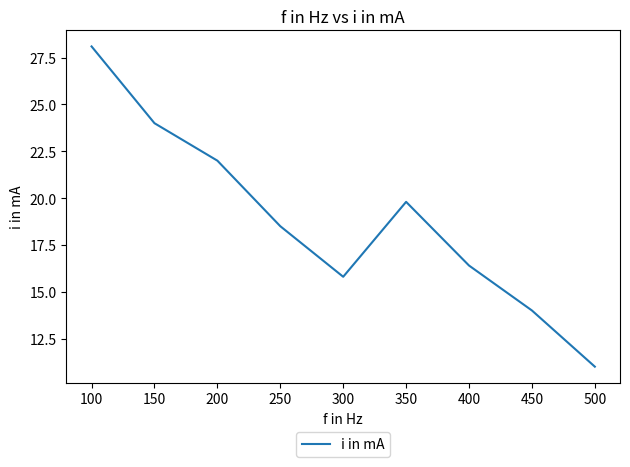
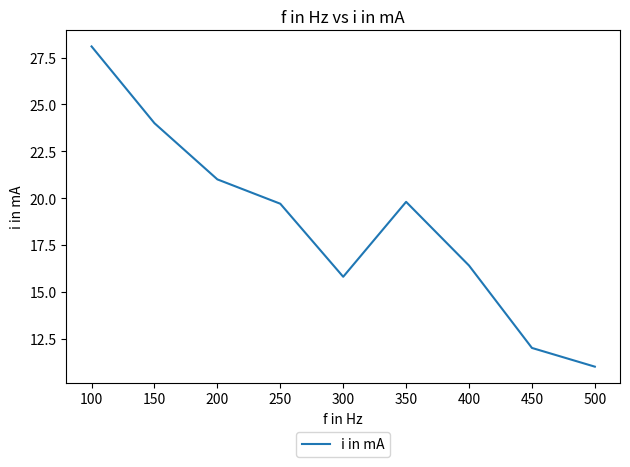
  {
    "100": 28.1,
    "150": 24.0,
-   "200": 22,
-   "250": 18.5,
+   "200": 21,
+   "250": 19.7,
    "300": 15.8,
    "350": 19.8,
    "400": 16.4,
-   "450": 14,
+   "450": 12,
    "500": 11.0
  }
